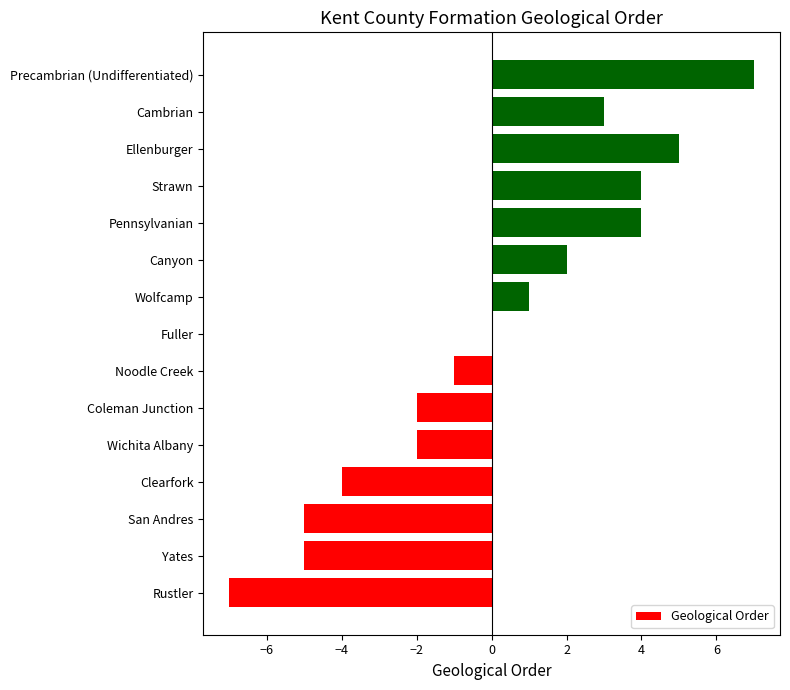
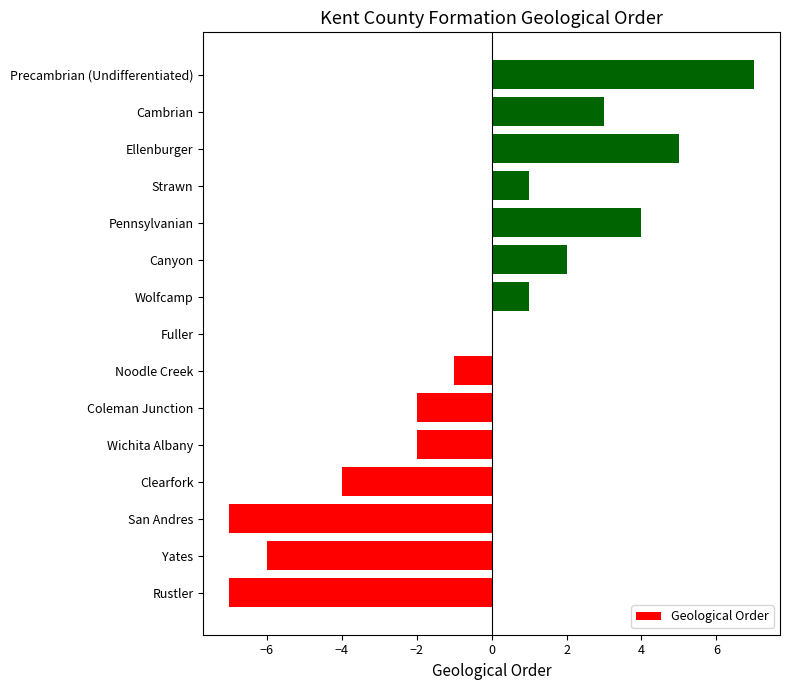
  {
    "Precambrian (Undifferentiated)": 7.0,
    "Cambrian": 3.0,
    "Ellenburger": 5.0,
-   "Strawn": 4.0,
+   "Strawn": 1.0,
    "Pennsylvanian": 4.0,
    "Canyon": 2.0,
    "Wolfcamp": 1.0,
    "Fuller": 0.0,
    "Noodle Creek": -1.0,
    "Coleman Junction": -2.0,
    "Wichita Albany": -2.0,
    "Clearfork": -4.0,
-   "San Andres": -5.0,
-   "Yates": -5.0,
+   "San Andres": -7.0,
+   "Yates": -6.0,
    "Rustler": -7.0
  }
